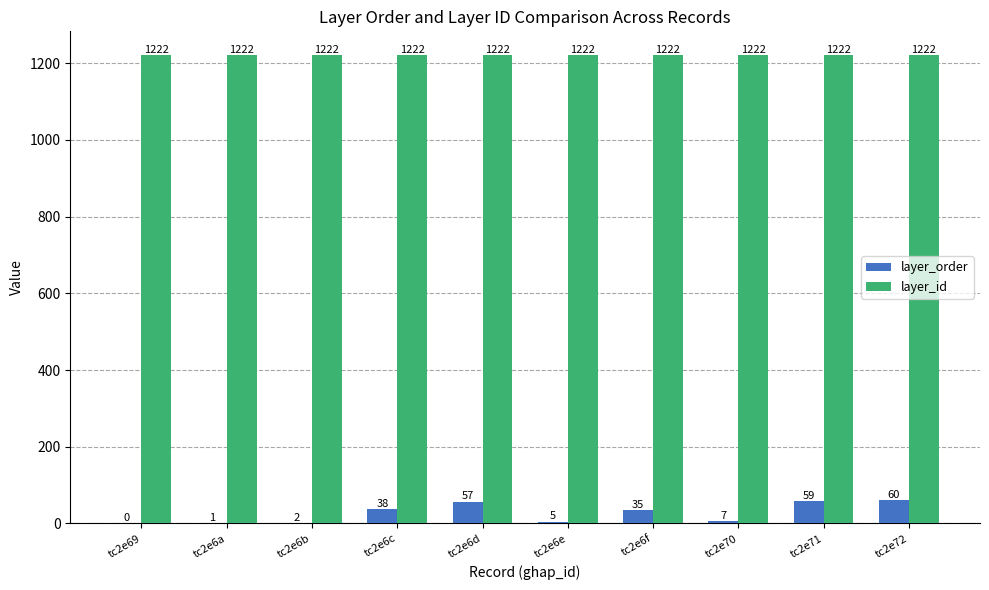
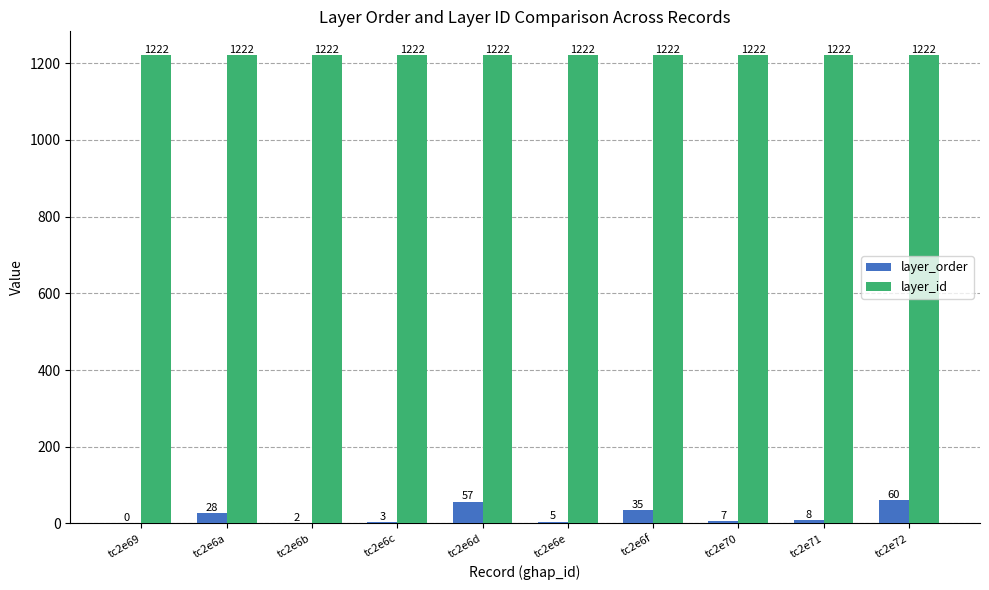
  {
    "layer_order": {
      "tc2e69": 0,
-     "tc2e6a": 1,
+     "tc2e6a": 28,
      "tc2e6b": 2,
-     "tc2e6c": 38,
+     "tc2e6c": 3,
      "tc2e6d": 57,
      "tc2e6e": 5,
      "tc2e6f": 35,
      "tc2e70": 7,
-     "tc2e71": 59,
+     "tc2e71": 8,
      "tc2e72": 60
    },
    "layer_id": {
      "tc2e69": 1222,
      "tc2e6a": 1222,
      "tc2e6b": 1222,
      "tc2e6c": 1222,
      "tc2e6d": 1222,
      "tc2e6e": 1222,
      "tc2e6f": 1222,
      "tc2e70": 1222,
      "tc2e71": 1222,
      "tc2e72": 1222
    }
  }
